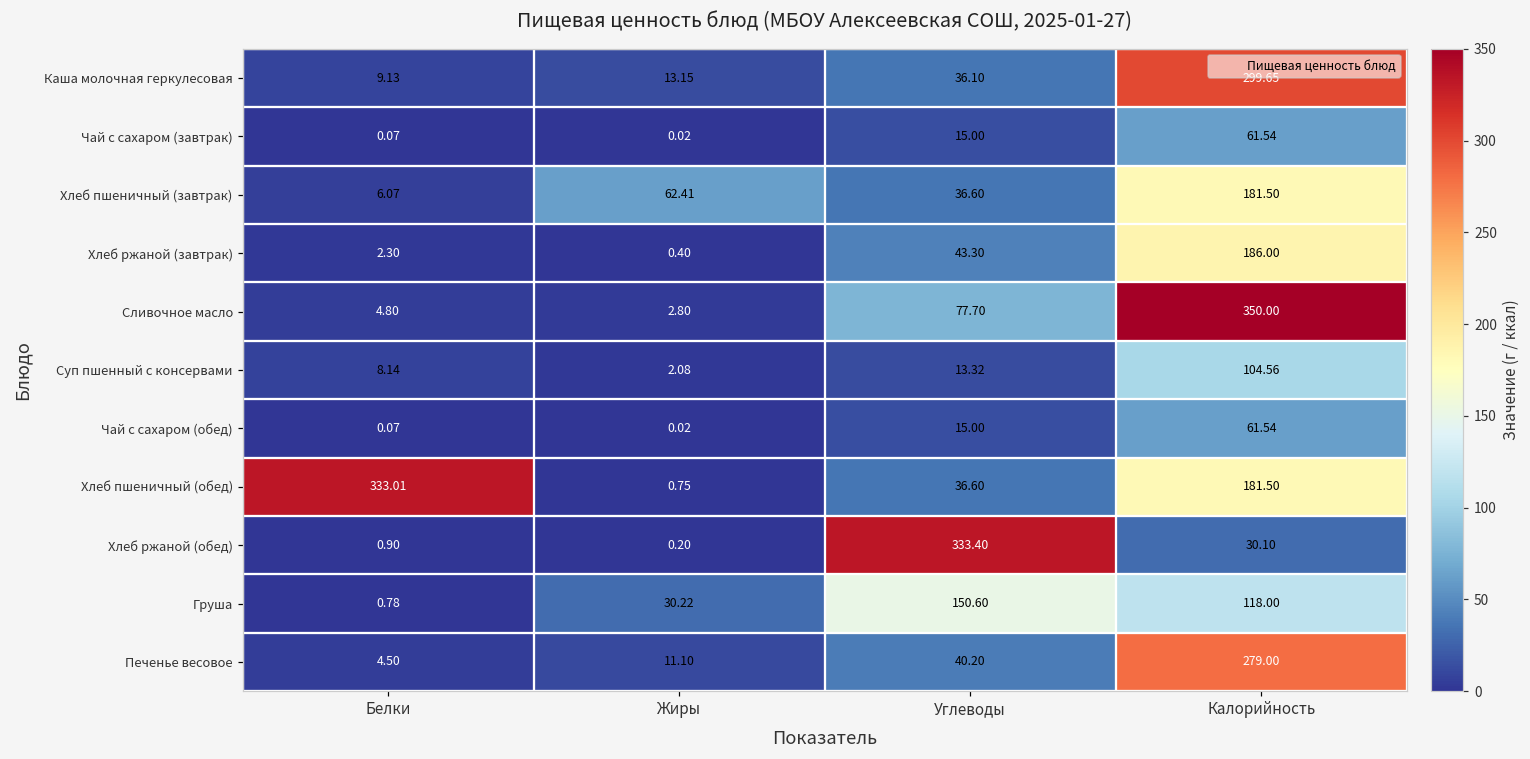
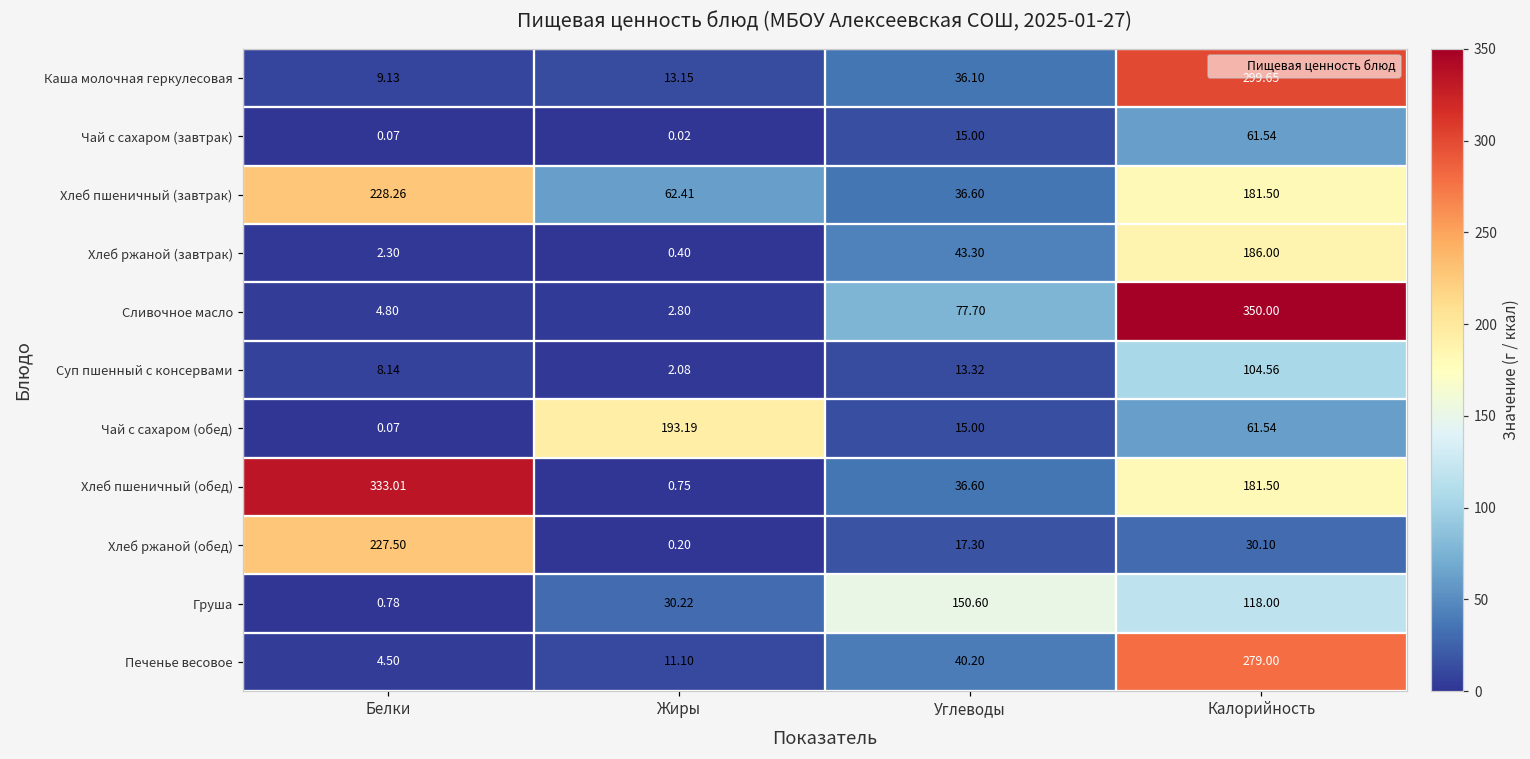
  {
    "Каша молочная геркулесовая": {
      "Белки": 9.13,
      "Жиры": 13.15,
      "Углеводы": 36.10
    },
    "Чай с сахаром (завтрак)": {
      "Белки": 0.07,
      "Жиры": 0.02,
      "Углеводы": 15.00,
      "Калорийность": 61.54
    },
    "Хлеб пшеничный (завтрак)": {
-     "Белки": 6.07,
+     "Белки": 228.26,
      "Жиры": 62.41,
      "Углеводы": 36.60,
      "Калорийность": 181.50
    },
    "Хлеб ржаной (завтрак)": {
      "Белки": 2.30,
      "Жиры": 0.40,
      "Углеводы": 43.30,
      "Калорийность": 186.00
    },
    "Сливочное масло": {
      "Белки": 4.80,
      "Жиры": 2.80,
      "Углеводы": 77.70,
      "Калорийность": 350.00
    },
    "Суп пшенный с консервами": {
      "Белки": 8.14,
      "Жиры": 2.08,
      "Углеводы": 13.32,
      "Калорийность": 104.56
    },
    "Чай с сахаром (обед)": {
      "Белки": 0.07,
-     "Жиры": 0.02,
+     "Жиры": 193.19,
      "Углеводы": 15.00,
      "Калорийность": 61.54
    },
    "Хлеб пшеничный (обед)": {
      "Белки": 333.01,
      "Жиры": 0.75,
      "Углеводы": 36.60,
      "Калорийность": 181.50
    },
    "Хлеб ржаной (обед)": {
-     "Белки": 0.90,
+     "Белки": 227.50,
      "Жиры": 0.20,
-     "Углеводы": 333.40,
+     "Углеводы": 17.30,
      "Калорийность": 30.10
    },
    "Груша": {
      "Белки": 0.78,
      "Жиры": 30.22,
      "Углеводы": 150.60,
      "Калорийность": 118.00
    },
    "Печенье весовое": {
      "Белки": 4.50,
      "Жиры": 11.10,
      "Углеводы": 40.20,
      "Калорийность": 279.00
    }
  }
